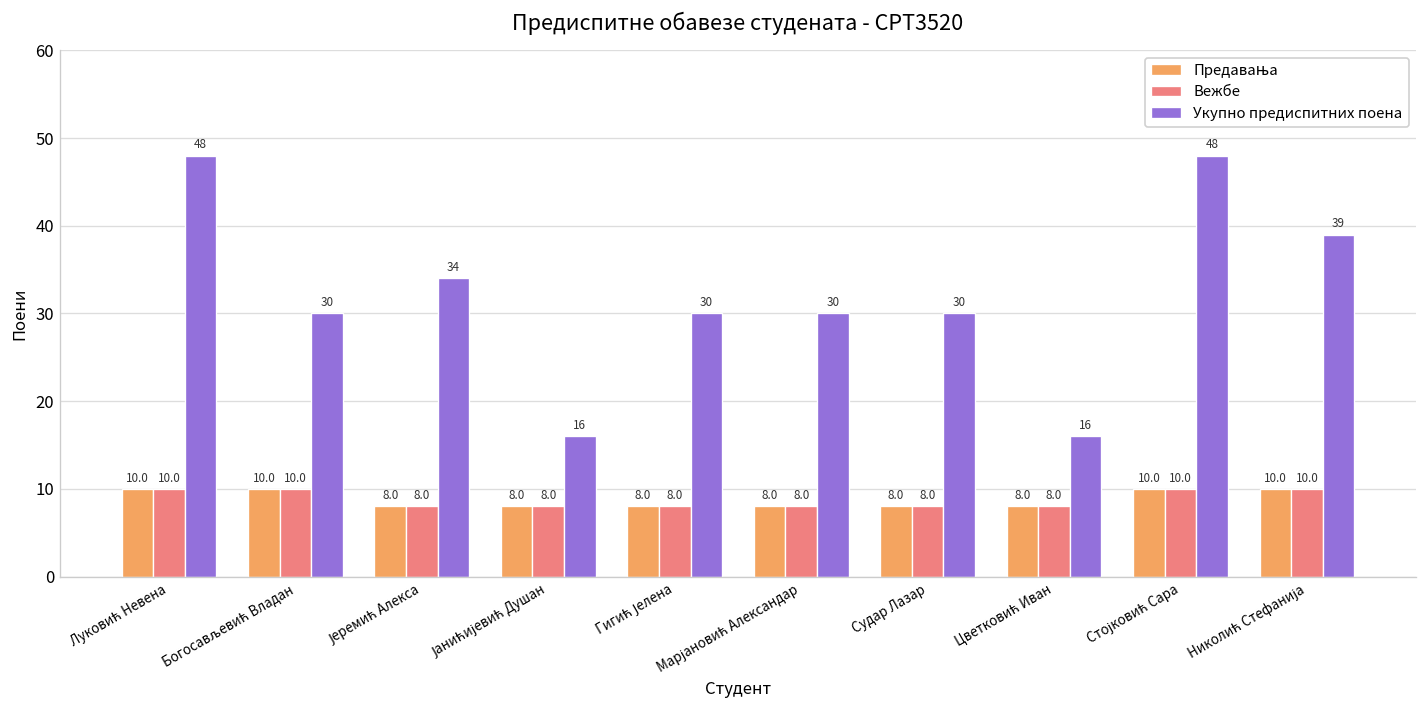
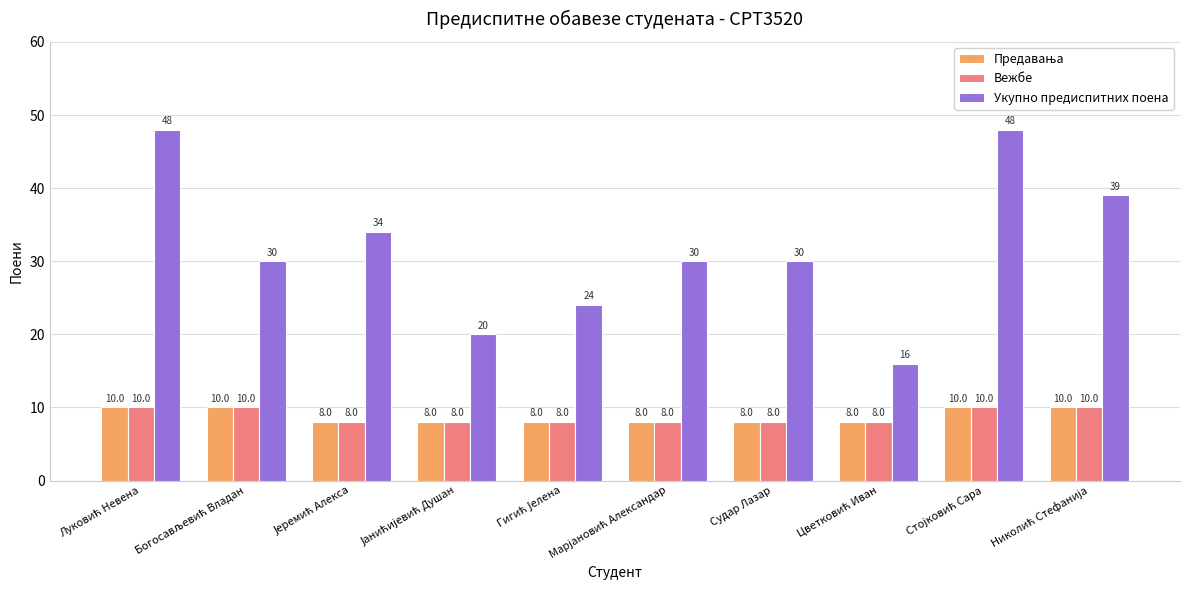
  {
    "Укупно предиспитних поена": {
      "Луковић Невена": 48,
      "Богосављевић Владан": 30,
      "Јеремић Алекса": 34,
-     "Јанићијевић Душан": 16,
-     "Гигић Јелена": 30,
+     "Јанићијевић Душан": 20,
+     "Гигић Јелена": 24,
      "Марјановић Александар": 30,
      "Судар Лазар": 30,
      "Цветковић Иван": 16,
      "Стојковић Сара": 48,
      "Николић Стефанија": 39
    }
  }
